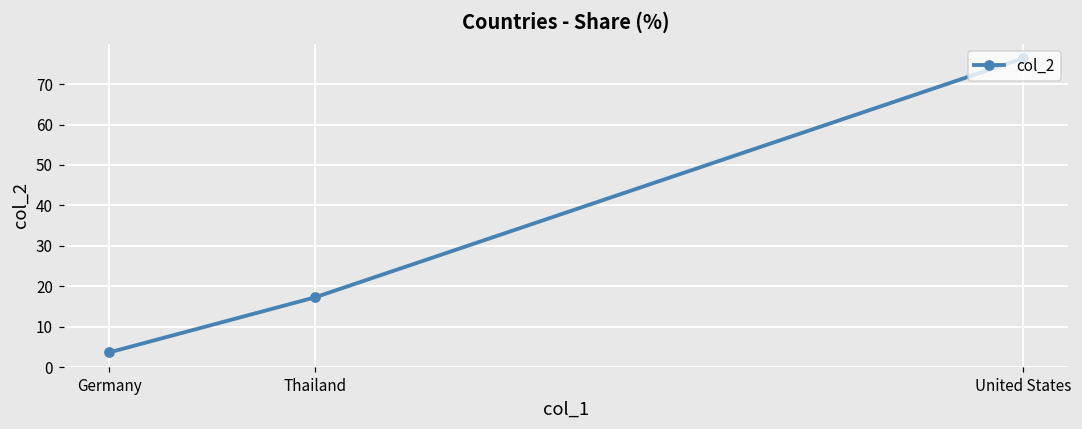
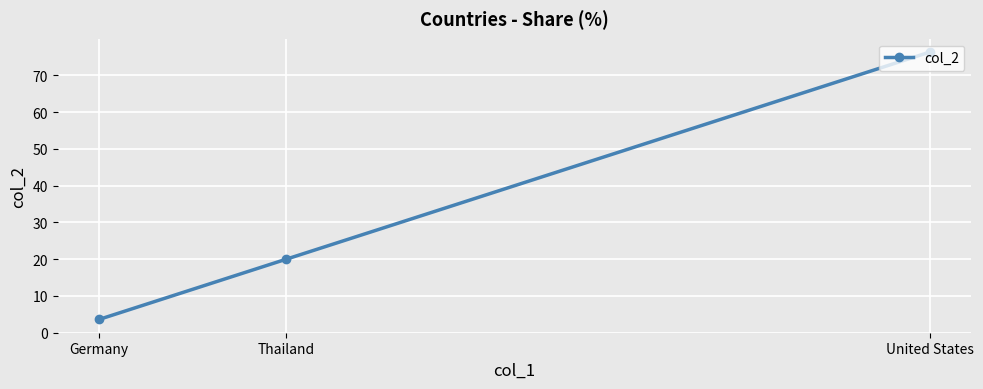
  {
    "Germany": 4,
-   "Thailand": 17
+   "Thailand": 20
  }
